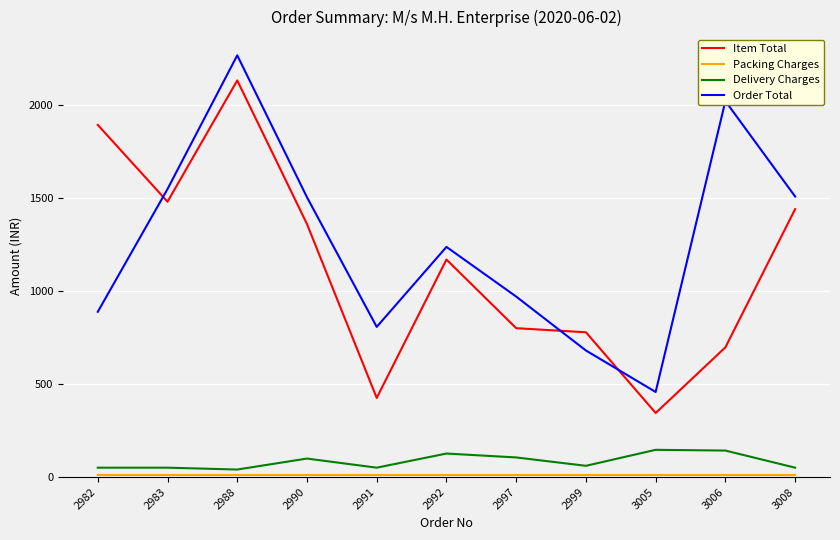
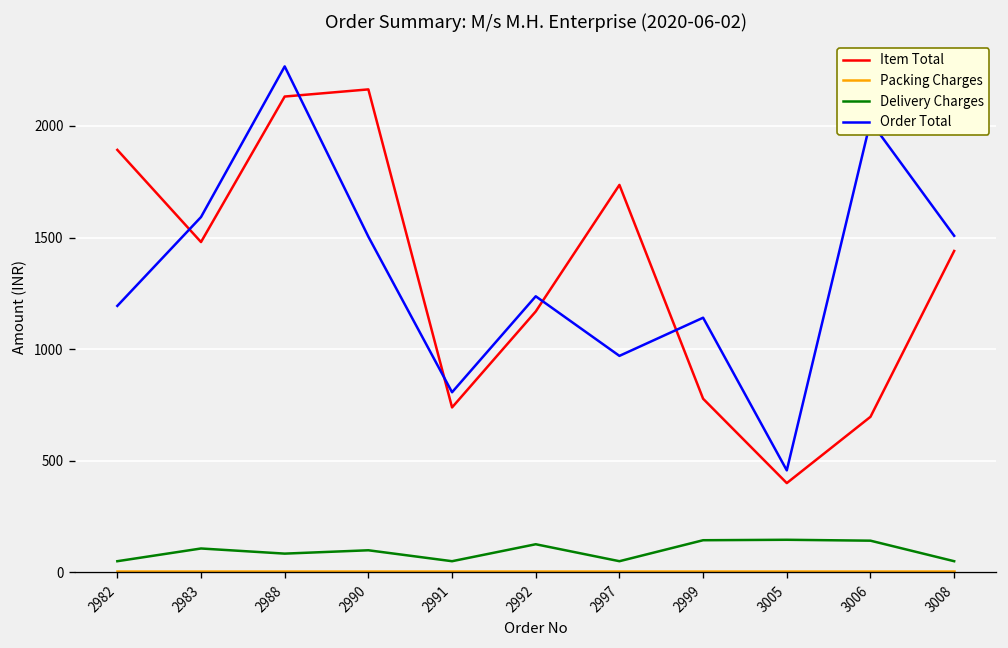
  {
    "Item Total": {
      "2982": 1890,
      "2983": 1480,
      "2988": 2130,
-     "2990": 1360,
-     "2991": 430,
+     "2990": 2160,
+     "2991": 740,
      "2992": 1170,
-     "2997": 800,
+     "2997": 1740,
      "2999": 780,
-     "3005": 340,
+     "3005": 400,
      "3006": 700,
      "3008": 1440
    },
    "Packing Charges": {
      "2982": 10,
      "2983": 10,
      "2988": 10,
      "2990": 10,
      "2991": 10,
      "2992": 10,
      "2997": 10,
      "2999": 10,
      "3005": 10,
      "3006": 10,
      "3008": 10
    },
    "Delivery Charges": {
      "2982": 50,
-     "2983": 50,
-     "2988": 40,
+     "2983": 110,
+     "2988": 80,
      "2990": 100,
      "2991": 50,
      "2992": 130,
-     "2997": 110,
-     "2999": 60,
+     "2997": 50,
+     "2999": 140,
      "3005": 150,
      "3006": 140,
      "3008": 50
    },
    "Order Total": {
-     "2982": 890,
-     "2983": 1550,
+     "2982": 1190,
+     "2983": 1590,
      "2988": 2270,
      "2990": 1500,
      "2991": 810,
      "2992": 1240,
      "2997": 970,
-     "2999": 680,
+     "2999": 1140,
      "3005": 460,
      "3008": 1510
    }
  }
